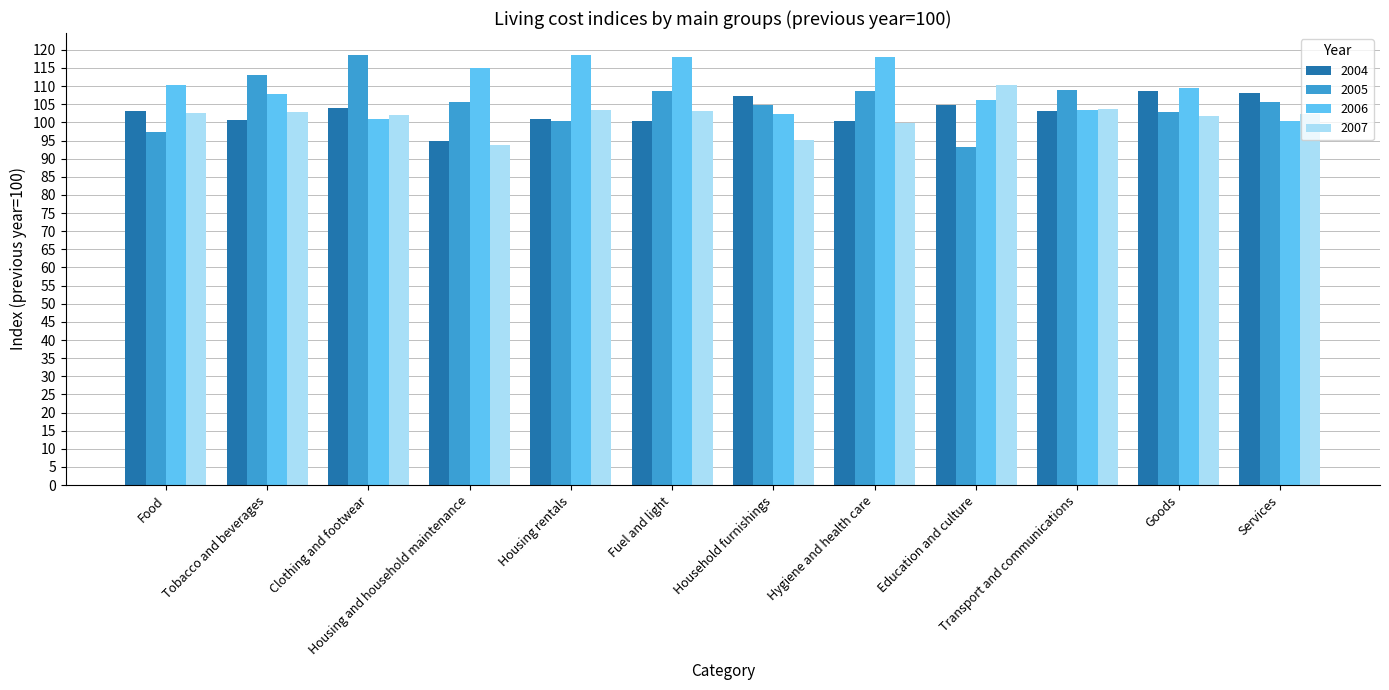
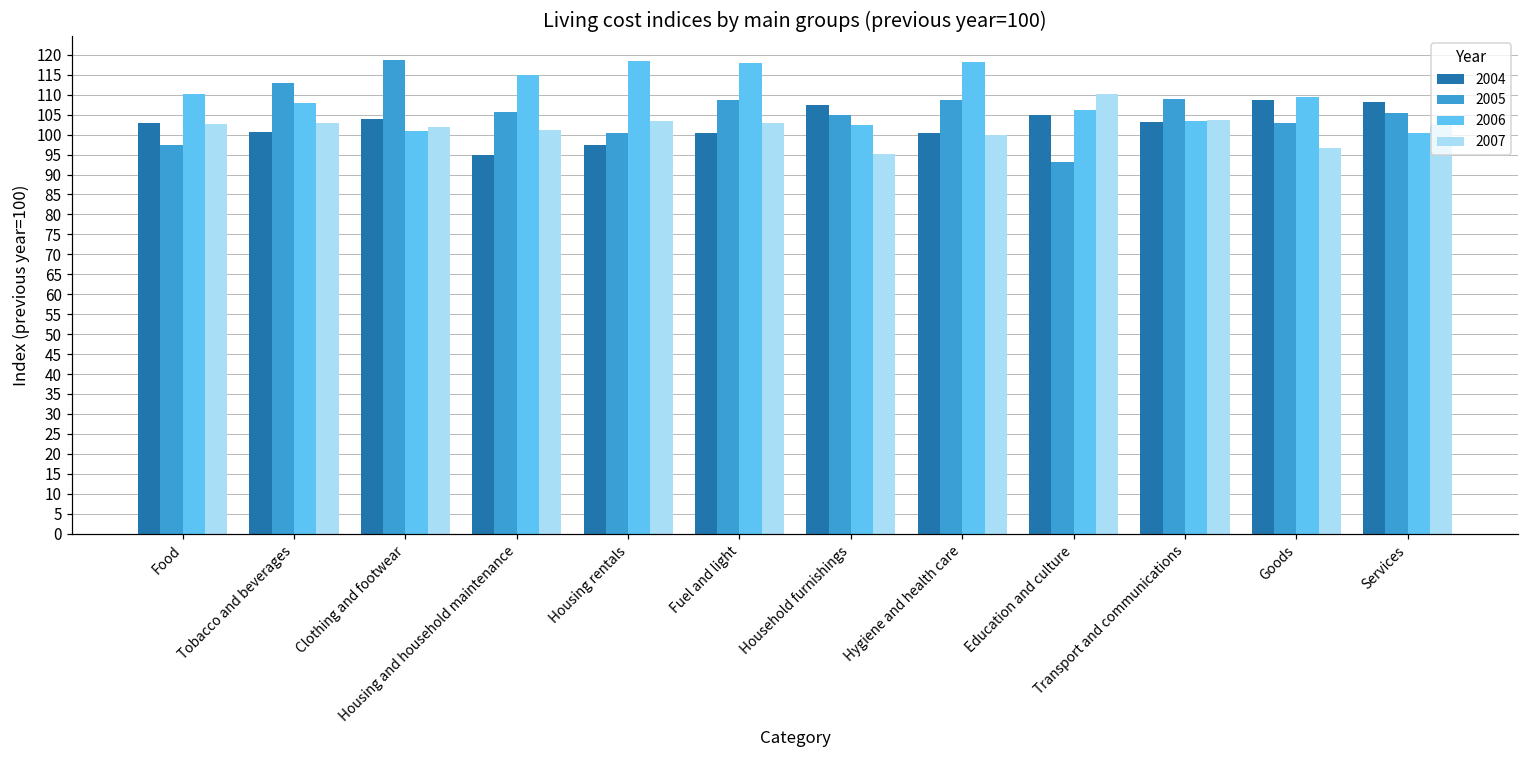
  {
    "2004": {
      "Food": 103,
      "Tobacco and beverages": 101,
      "Clothing and footwear": 104,
      "Housing and household maintenance": 95,
-     "Housing rentals": 101,
+     "Housing rentals": 97,
      "Fuel and light": 101,
      "Household furnishings": 107,
      "Hygiene and health care": 100,
      "Education and culture": 105,
      "Transport and communications": 103,
      "Goods": 109,
      "Services": 108
    },
    "2007": {
      "Food": 103,
      "Tobacco and beverages": 103,
      "Clothing and footwear": 102,
-     "Housing and household maintenance": 94,
+     "Housing and household maintenance": 101,
      "Housing rentals": 104,
      "Fuel and light": 103,
      "Household furnishings": 95,
      "Hygiene and health care": 100,
      "Education and culture": 110,
      "Transport and communications": 104,
-     "Goods": 102
+     "Goods": 97
    }
  }
